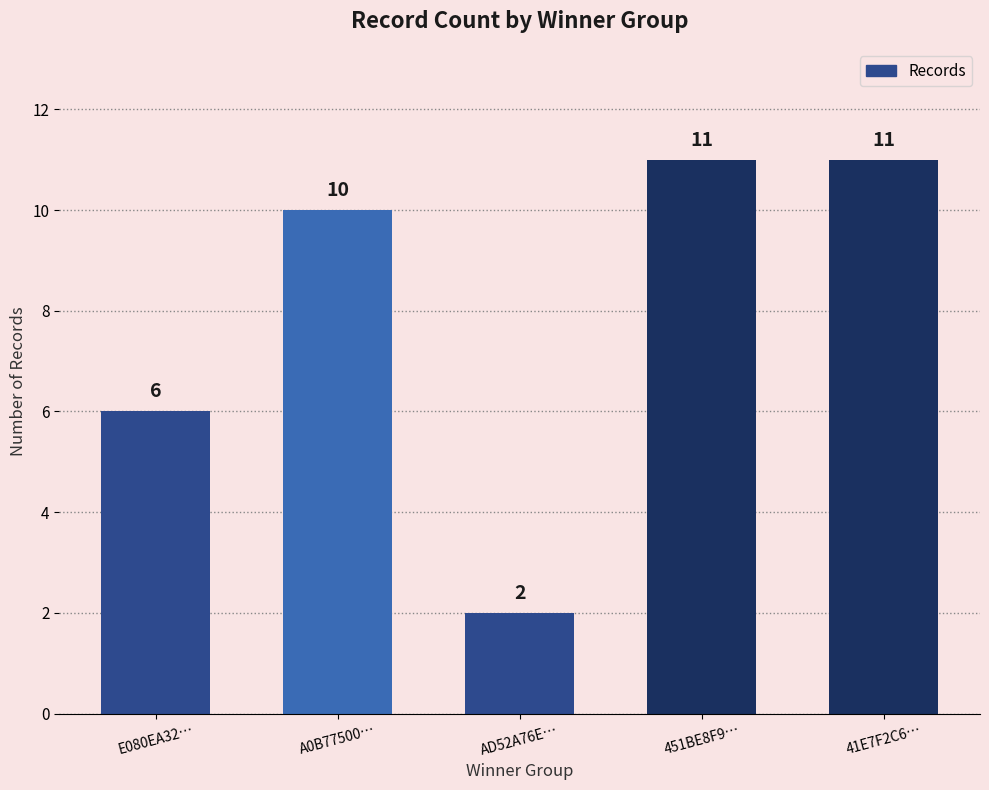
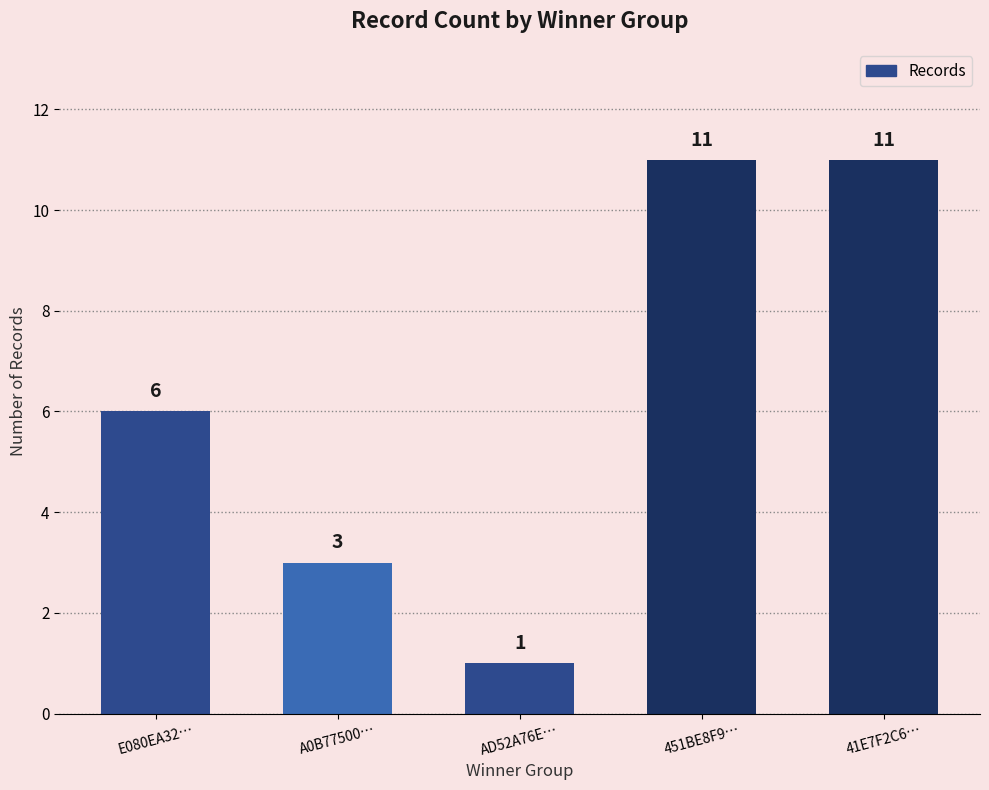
  {
    "E080EA32…": 6,
-   "A0B77500…": 10,
-   "AD52A76E…": 2,
+   "A0B77500…": 3,
+   "AD52A76E…": 1,
    "451BE8F9…": 11,
    "41E7F2C6…": 11
  }
